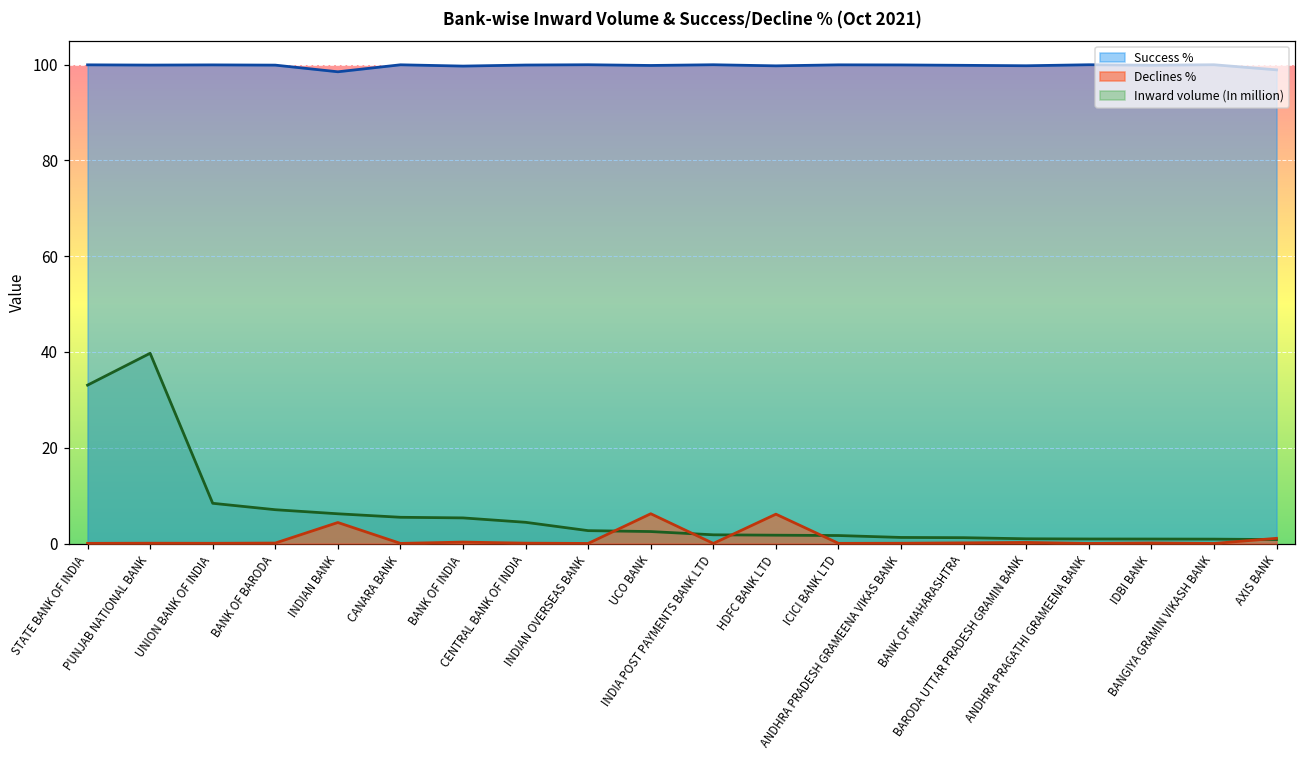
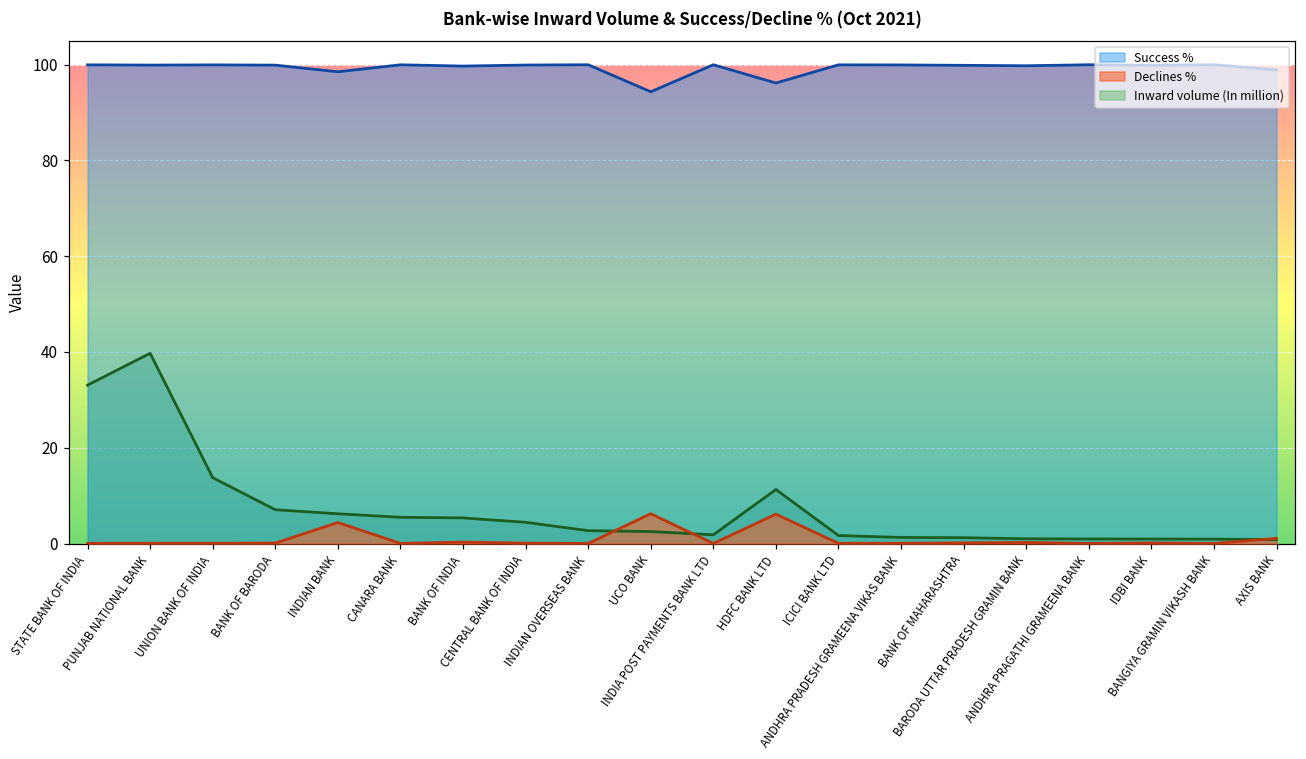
  {
    "Success %": {
      "STATE BANK OF INDIA": 100,
      "PUNJAB NATIONAL BANK": 100,
      "UNION BANK OF INDIA": 100,
      "BANK OF BARODA": 100,
      "INDIAN BANK": 99,
      "CANARA BANK": 100,
      "BANK OF INDIA": 100,
      "CENTRAL BANK OF INDIA": 100,
      "INDIAN OVERSEAS BANK": 100,
-     "UCO BANK": 100,
+     "UCO BANK": 94,
      "INDIA POST PAYMENTS BANK LTD": 100,
-     "HDFC BANK LTD": 100,
+     "HDFC BANK LTD": 96,
      "ICICI BANK LTD": 100,
      "ANDHRA PRADESH GRAMEENA VIKAS BANK": 100,
      "BANK OF MAHARASHTRA": 100,
      "BARODA UTTAR PRADESH GRAMIN BANK": 100,
      "ANDHRA PRAGATHI GRAMEENA BANK": 100
    },
    "Declines %": {
      "STATE BANK OF INDIA": 0,
      "PUNJAB NATIONAL BANK": 0,
      "UNION BANK OF INDIA": 0,
      "BANK OF BARODA": 0,
      "INDIAN BANK": 4,
      "CANARA BANK": 0,
      "BANK OF INDIA": 0,
      "CENTRAL BANK OF INDIA": 0,
      "INDIAN OVERSEAS BANK": 0,
      "UCO BANK": 6,
      "INDIA POST PAYMENTS BANK LTD": 0,
      "HDFC BANK LTD": 6,
      "ICICI BANK LTD": 0,
      "ANDHRA PRADESH GRAMEENA VIKAS BANK": 0,
      "BANK OF MAHARASHTRA": 0,
      "BARODA UTTAR PRADESH GRAMIN BANK": 0,
      "ANDHRA PRAGATHI GRAMEENA BANK": 0,
      "IDBI BANK": 0,
      "BANGIYA GRAMIN VIKASH BANK": 0
    },
    "Inward volume (In million)": {
      "STATE BANK OF INDIA": 33,
      "PUNJAB NATIONAL BANK": 40,
-     "UNION BANK OF INDIA": 8,
+     "UNION BANK OF INDIA": 14,
      "BANK OF BARODA": 7,
      "INDIAN BANK": 6,
      "CANARA BANK": 5,
      "BANK OF INDIA": 5,
      "CENTRAL BANK OF INDIA": 4,
      "INDIAN OVERSEAS BANK": 3,
      "UCO BANK": 3,
      "INDIA POST PAYMENTS BANK LTD": 2,
-     "HDFC BANK LTD": 2,
+     "HDFC BANK LTD": 11,
      "ICICI BANK LTD": 2,
      "ANDHRA PRADESH GRAMEENA VIKAS BANK": 1,
      "BANK OF MAHARASHTRA": 1,
      "BARODA UTTAR PRADESH GRAMIN BANK": 1,
      "ANDHRA PRAGATHI GRAMEENA BANK": 1,
      "IDBI BANK": 1,
      "BANGIYA GRAMIN VIKASH BANK": 1
    }
  }
